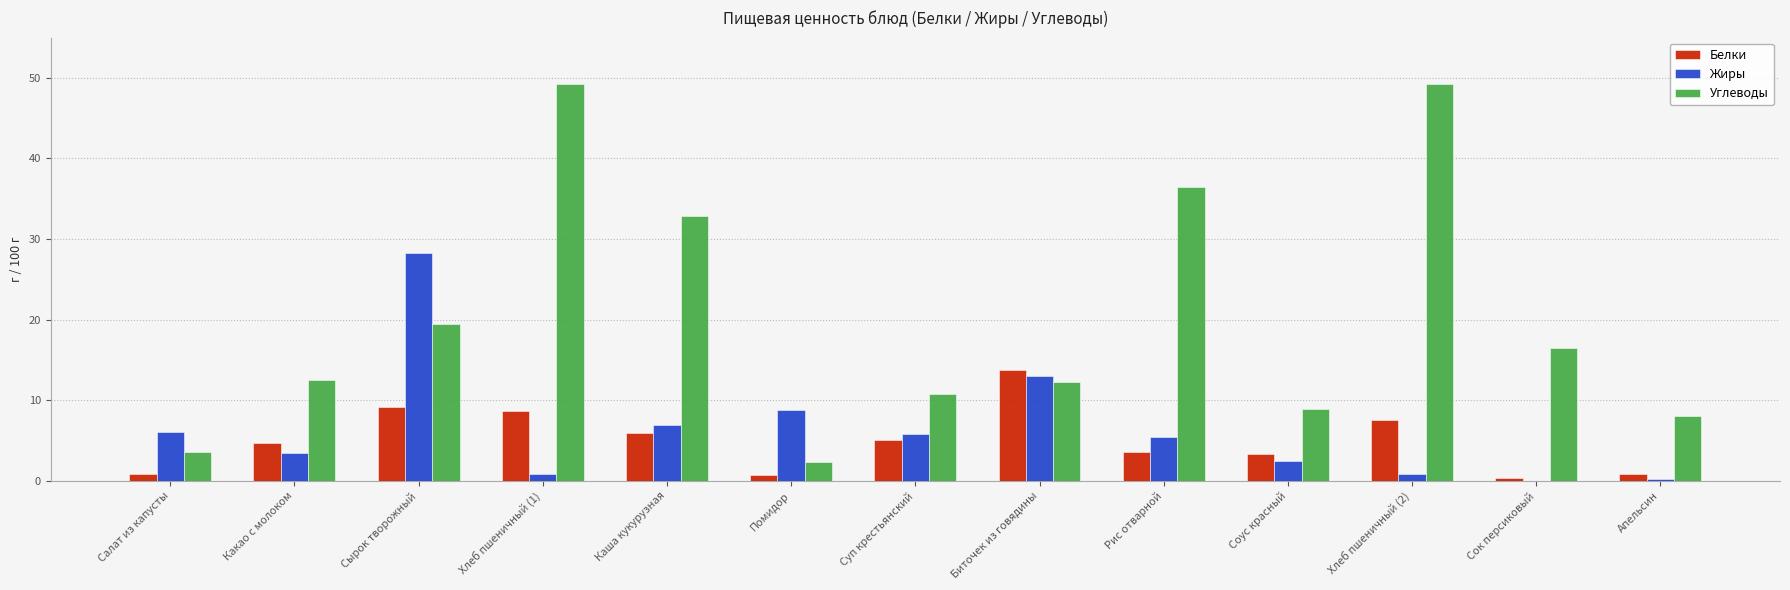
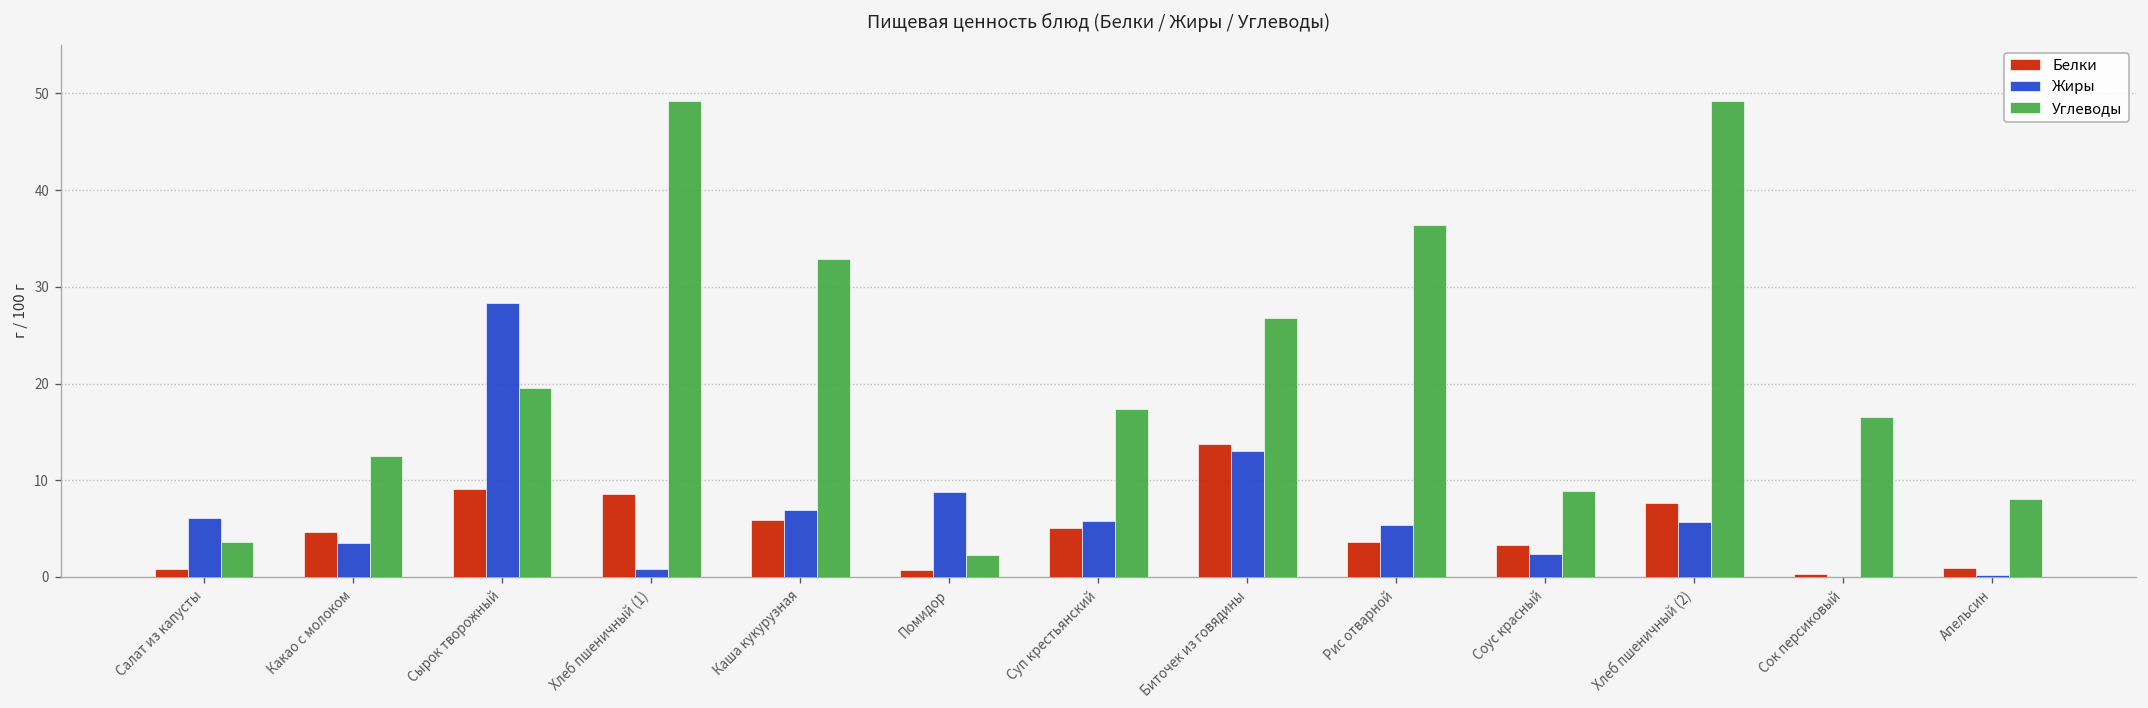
  {
    "Белки": {
      "Салат из капусты": 1,
      "Какао с молоком": 5,
      "Сырок творожный": 9,
      "Хлеб пшеничный (1)": 9,
      "Каша кукурузная": 6,
      "Помидор": 1,
      "Суп крестьянский": 5,
      "Биточек из говядины": 14,
      "Рис отварной": 4,
      "Соус красный": 3,
      "Хлеб пшеничный (2)": 8,
      "Апельсин": 1
    },
    "Жиры": {
      "Салат из капусты": 6,
      "Какао с молоком": 4,
      "Сырок творожный": 28,
      "Хлеб пшеничный (1)": 1,
      "Каша кукурузная": 7,
      "Помидор": 9,
      "Суп крестьянский": 6,
      "Биточек из говядины": 13,
      "Рис отварной": 5,
      "Соус красный": 2,
-     "Хлеб пшеничный (2)": 1,
+     "Хлеб пшеничный (2)": 6,
      "Сок персиковый": 0
    },
    "Углеводы": {
      "Салат из капусты": 4,
      "Какао с молоком": 13,
      "Сырок творожный": 20,
      "Хлеб пшеничный (1)": 49,
      "Каша кукурузная": 33,
      "Помидор": 2,
-     "Суп крестьянский": 11,
-     "Биточек из говядины": 12,
+     "Суп крестьянский": 17,
+     "Биточек из говядины": 27,
      "Рис отварной": 36,
      "Соус красный": 9,
      "Хлеб пшеничный (2)": 49,
      "Сок персиковый": 17,
      "Апельсин": 8
    }
  }
